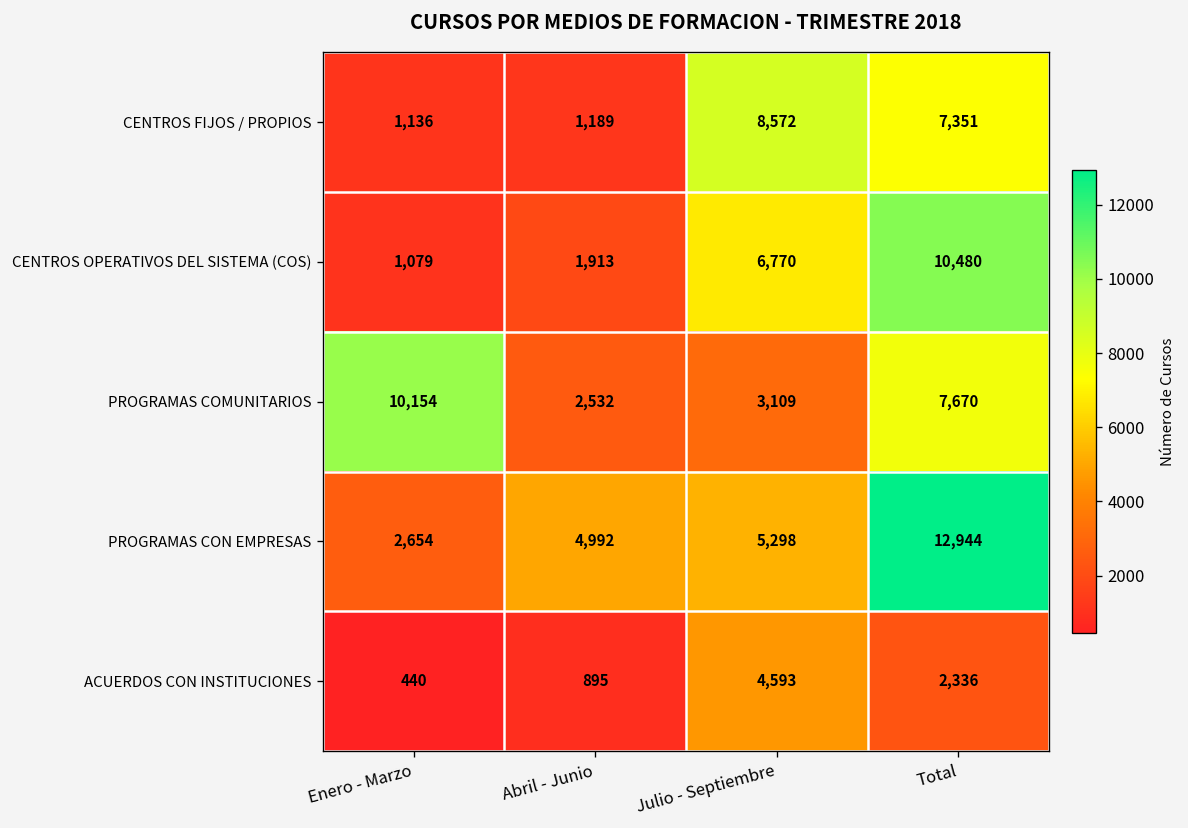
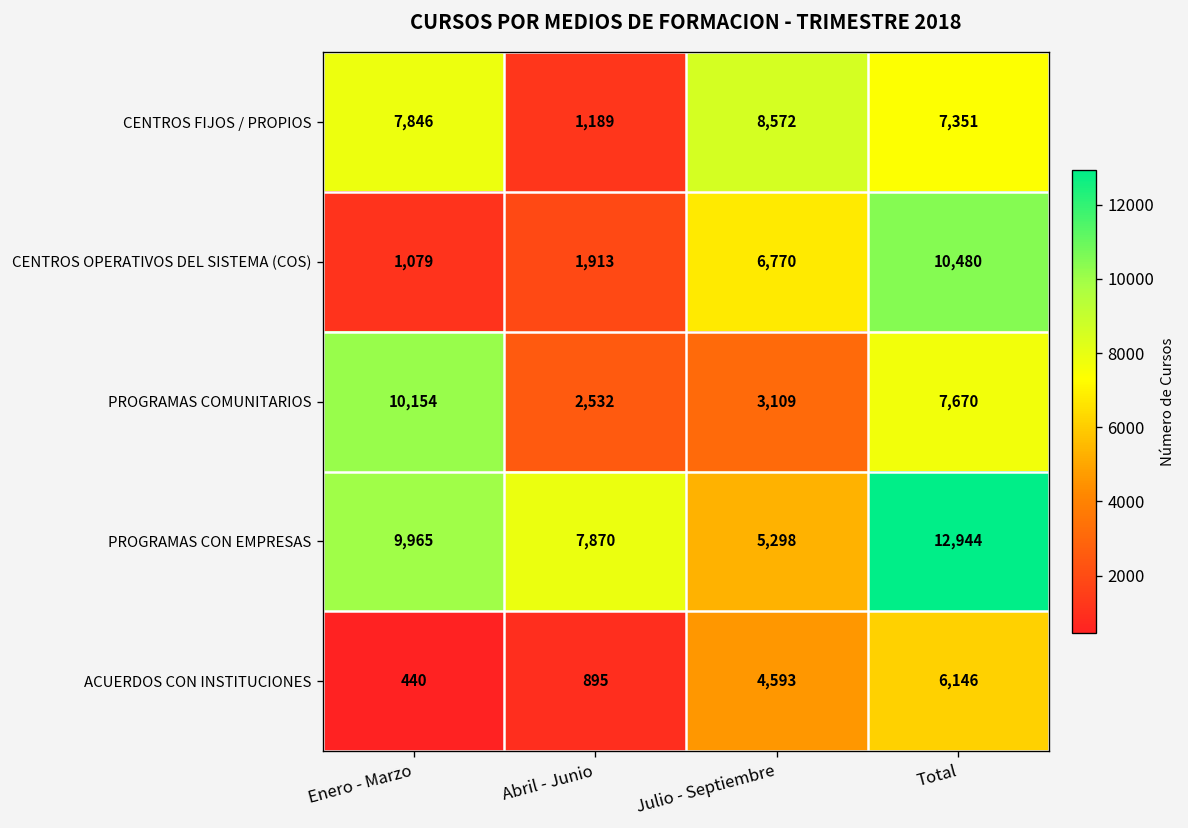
  {
    "CENTROS FIJOS / PROPIOS": {
-     "Enero - Marzo": "1,136",
+     "Enero - Marzo": "7,846",
      "Abril - Junio": "1,189",
      "Julio - Septiembre": "8,572",
      "Total": "7,351"
    },
    "CENTROS OPERATIVOS DEL SISTEMA (COS)": {
      "Enero - Marzo": "1,079",
      "Abril - Junio": "1,913",
      "Julio - Septiembre": "6,770",
      "Total": "10,480"
    },
    "PROGRAMAS COMUNITARIOS": {
      "Enero - Marzo": "10,154",
      "Abril - Junio": "2,532",
      "Julio - Septiembre": "3,109",
      "Total": "7,670"
    },
    "PROGRAMAS CON EMPRESAS": {
-     "Enero - Marzo": "2,654",
-     "Abril - Junio": "4,992",
+     "Enero - Marzo": "9,965",
+     "Abril - Junio": "7,870",
      "Julio - Septiembre": "5,298",
      "Total": "12,944"
    },
    "ACUERDOS CON INSTITUCIONES": {
      "Enero - Marzo": "440",
      "Abril - Junio": "895",
      "Julio - Septiembre": "4,593",
-     "Total": "2,336"
+     "Total": "6,146"
    }
  }
